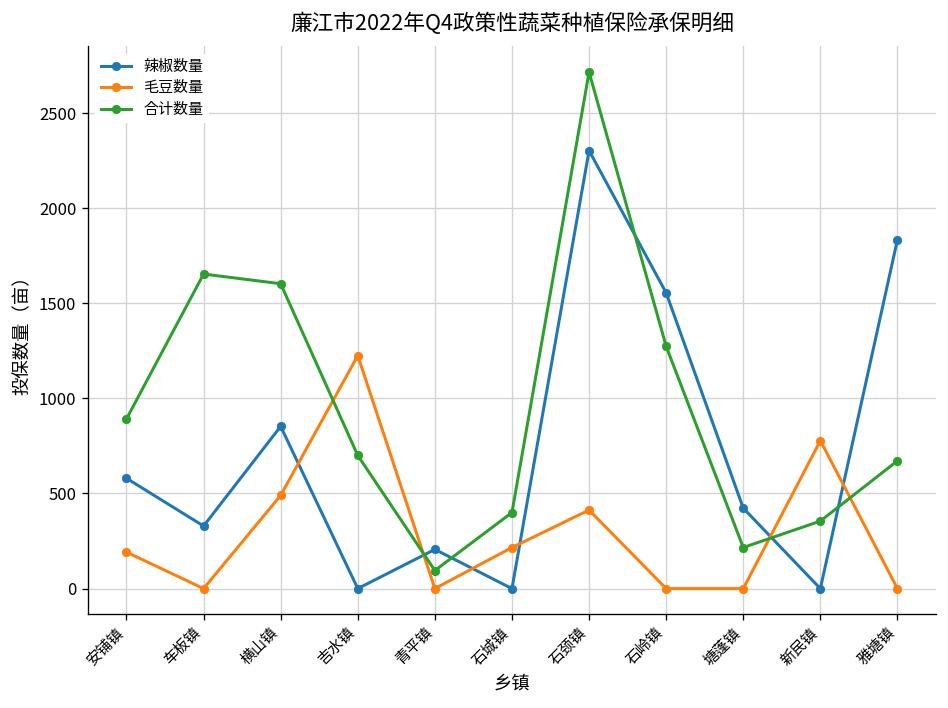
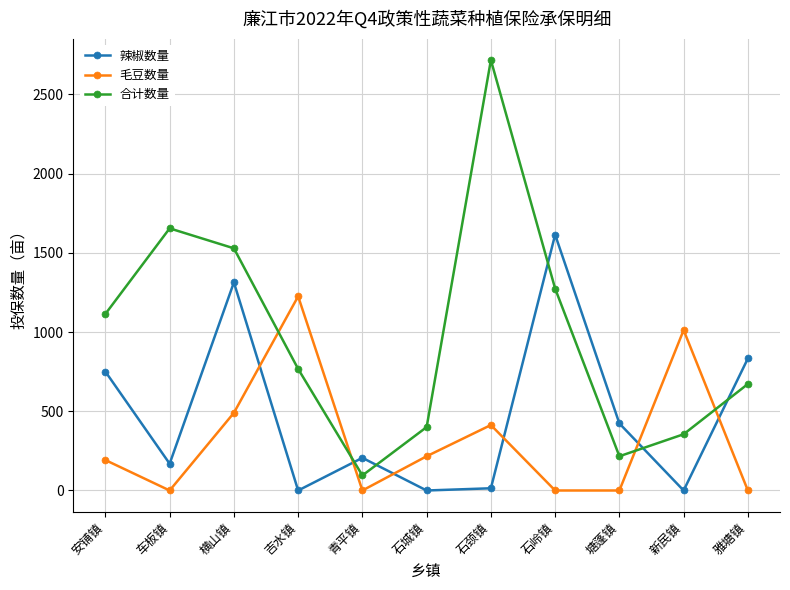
  {
    "辣椒数量": {
-     "安铺镇": 580,
-     "车板镇": 330,
-     "横山镇": 850,
+     "安铺镇": 750,
+     "车板镇": 170,
+     "横山镇": 1310,
      "吉水镇": 0,
      "青平镇": 210,
      "石城镇": 0,
-     "石颈镇": 2300,
-     "石岭镇": 1560,
+     "石颈镇": 10,
+     "石岭镇": 1610,
      "塘蓬镇": 420,
      "新民镇": 0,
-     "雅塘镇": 1840
+     "雅塘镇": 830
    },
    "毛豆数量": {
      "安铺镇": 190,
      "车板镇": 0,
      "横山镇": 490,
      "吉水镇": 1230,
      "青平镇": 0,
      "石城镇": 220,
      "石颈镇": 410,
      "石岭镇": 0,
      "塘蓬镇": 0,
-     "新民镇": 780,
+     "新民镇": 1010,
      "雅塘镇": 0
    },
    "合计数量": {
-     "安铺镇": 890,
+     "安铺镇": 1110,
      "车板镇": 1650,
-     "横山镇": 1600,
-     "吉水镇": 700,
+     "横山镇": 1530,
+     "吉水镇": 770,
      "青平镇": 100,
      "石城镇": 400,
      "石颈镇": 2720,
      "石岭镇": 1270,
      "塘蓬镇": 220,
      "新民镇": 360,
      "雅塘镇": 670
    }
  }
